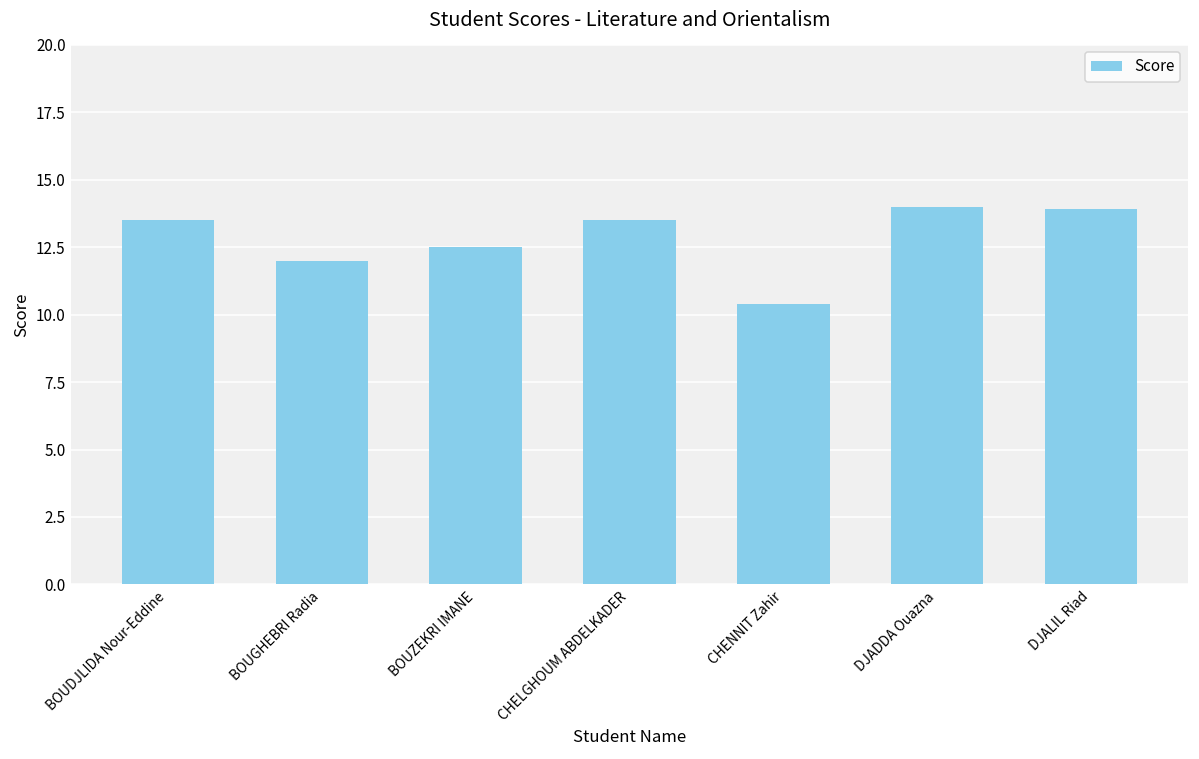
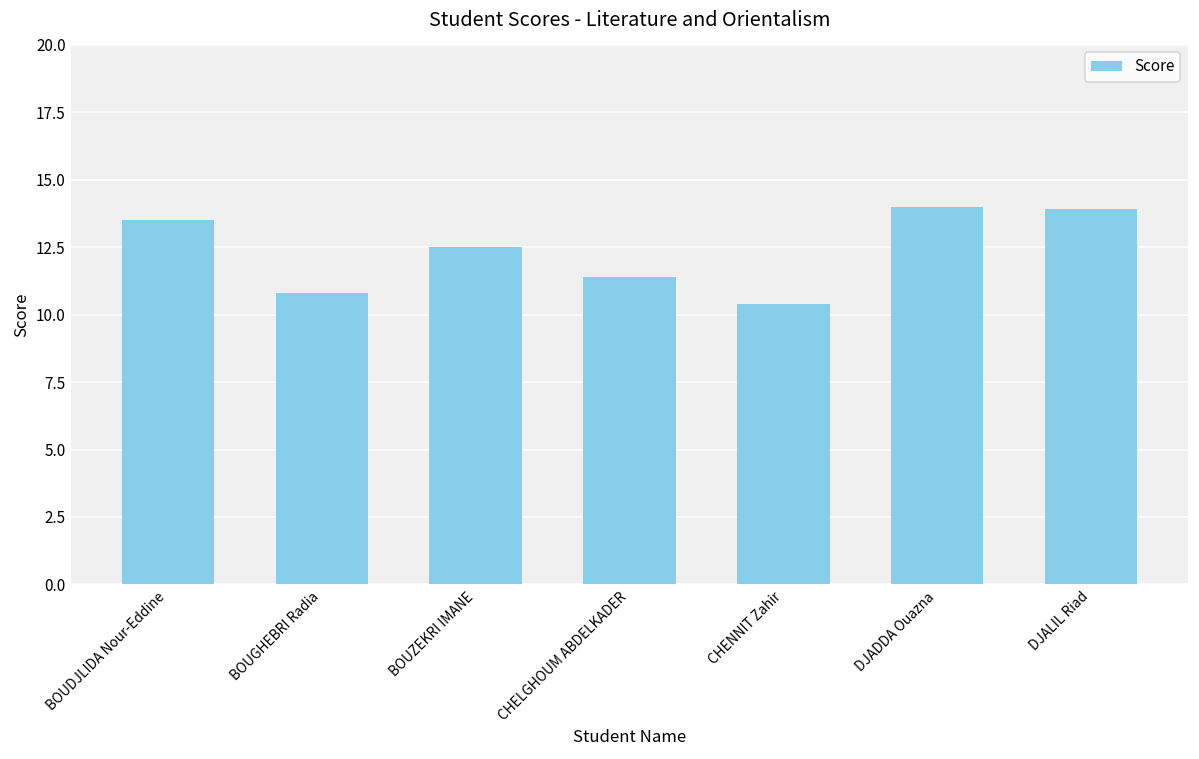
  {
    "BOUDJLIDA Nour-Eddine": 13.5,
-   "BOUGHEBRI Radia": 12.0,
+   "BOUGHEBRI Radia": 10.8,
    "BOUZEKRI IMANE": 12.5,
-   "CHELGHOUM ABDELKADER": 13.5,
+   "CHELGHOUM ABDELKADER": 11.4,
    "CHENNIT Zahir": 10.4,
    "DJADDA Ouazna": 14.0,
    "DJALIL Riad": 13.9
  }
